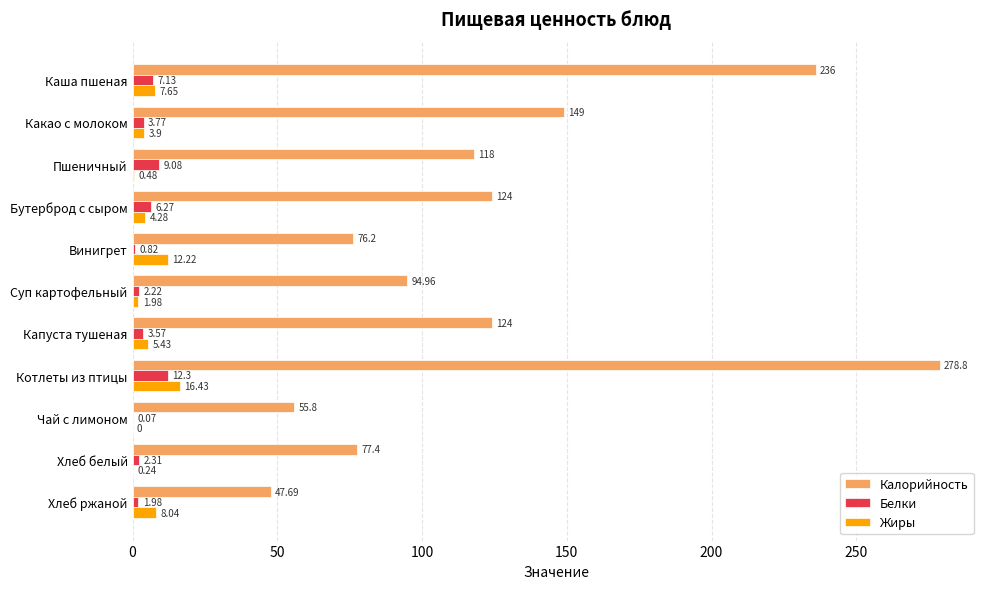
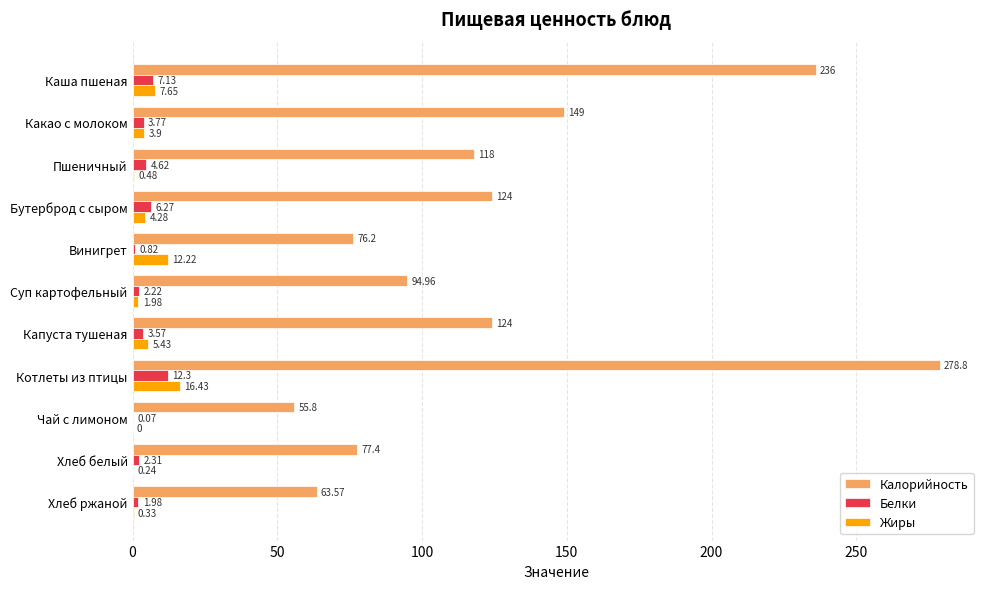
  {
    "Калорийность": {
      "Каша пшеная": 236,
      "Какао с молоком": 149,
      "Пшеничный": 118,
      "Бутерброд с сыром": 124,
      "Винигрет": 76.2,
      "Суп картофельный": 94.96,
      "Капуста тушеная": 124,
      "Котлеты из птицы": 278.8,
      "Чай с лимоном": 55.8,
      "Хлеб белый": 77.4,
-     "Хлеб ржаной": 47.69
+     "Хлеб ржаной": 63.57
    },
    "Белки": {
      "Каша пшеная": 7.13,
      "Какао с молоком": 3.77,
-     "Пшеничный": 9.08,
+     "Пшеничный": 4.62,
      "Бутерброд с сыром": 6.27,
      "Винигрет": 0.82,
      "Суп картофельный": 2.22,
      "Капуста тушеная": 3.57,
      "Котлеты из птицы": 12.3,
      "Чай с лимоном": 0.07,
      "Хлеб белый": 2.31,
      "Хлеб ржаной": 1.98
    },
    "Жиры": {
      "Каша пшеная": 7.65,
      "Какао с молоком": 3.9,
      "Пшеничный": 0.48,
      "Бутерброд с сыром": 4.28,
      "Винигрет": 12.22,
      "Суп картофельный": 1.98,
      "Капуста тушеная": 5.43,
      "Котлеты из птицы": 16.43,
      "Чай с лимоном": 0,
      "Хлеб белый": 0.24,
-     "Хлеб ржаной": 8.04
+     "Хлеб ржаной": 0.33
    }
  }
